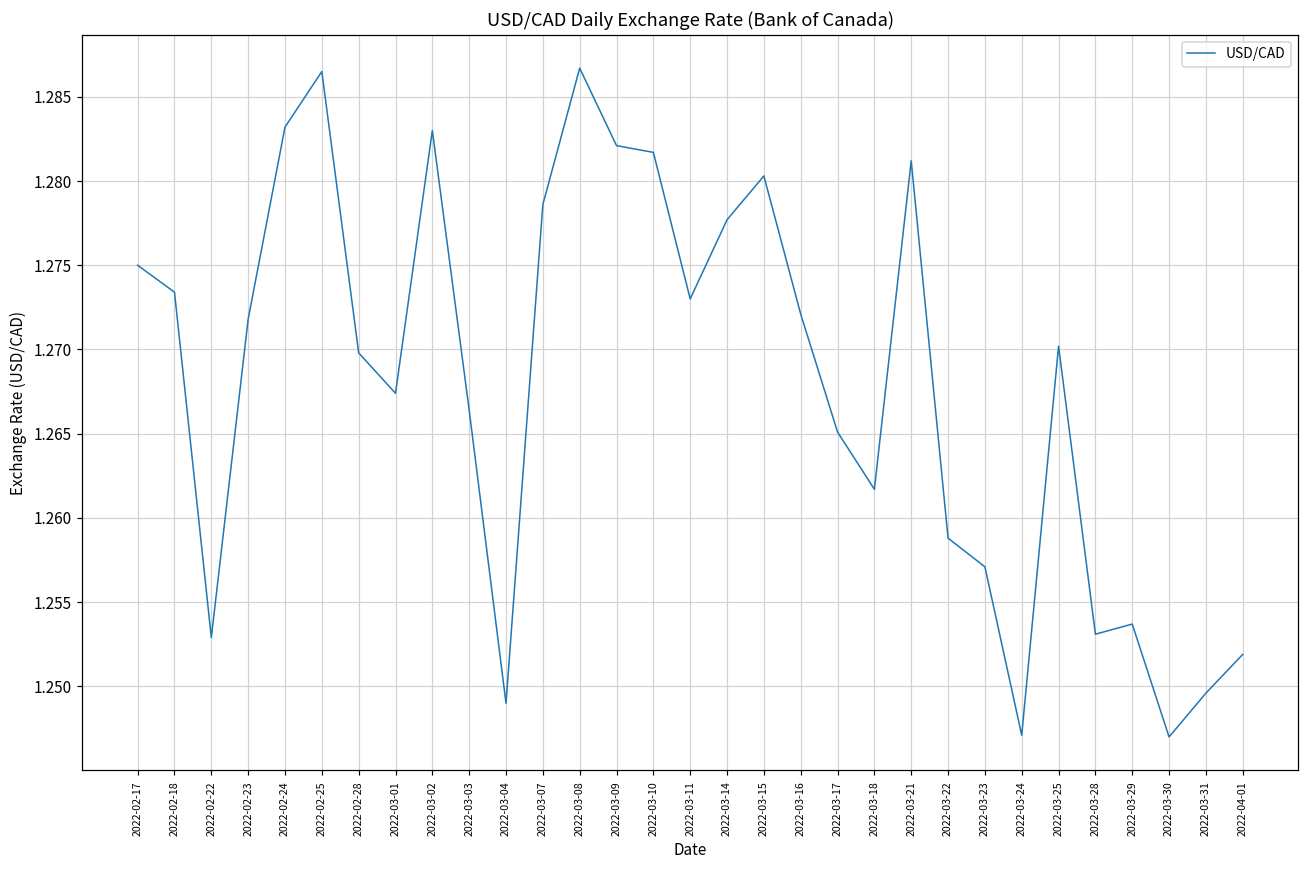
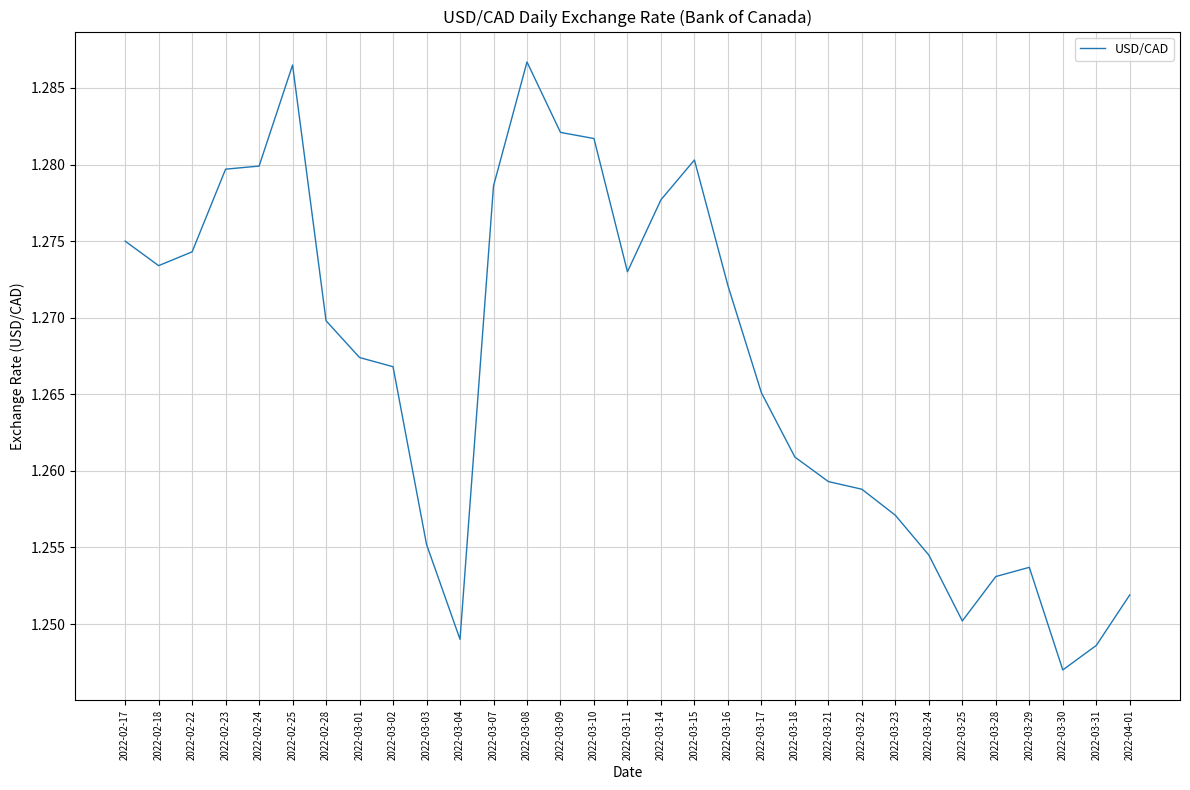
  {
    "2022-02-17": 1.2750,
    "2022-02-18": 1.2734,
-   "2022-02-22": 1.2529,
-   "2022-02-23": 1.2718,
-   "2022-02-24": 1.2832,
+   "2022-02-22": 1.2743,
+   "2022-02-23": 1.2797,
+   "2022-02-24": 1.2799,
    "2022-02-25": 1.2865,
    "2022-02-28": 1.2698,
    "2022-03-01": 1.2674,
-   "2022-03-02": 1.2830,
-   "2022-03-03": 1.2664,
+   "2022-03-02": 1.2668,
+   "2022-03-03": 1.2552,
    "2022-03-04": 1.2490,
    "2022-03-07": 1.2786,
    "2022-03-08": 1.2867,
    "2022-03-09": 1.2821,
    "2022-03-10": 1.2817,
    "2022-03-11": 1.2730,
    "2022-03-14": 1.2777,
    "2022-03-15": 1.2803,
    "2022-03-16": 1.2721,
    "2022-03-17": 1.2651,
-   "2022-03-18": 1.2617,
-   "2022-03-21": 1.2812,
+   "2022-03-18": 1.2609,
+   "2022-03-21": 1.2593,
    "2022-03-22": 1.2588,
    "2022-03-23": 1.2571,
-   "2022-03-24": 1.2471,
-   "2022-03-25": 1.2702,
+   "2022-03-24": 1.2545,
+   "2022-03-25": 1.2502,
    "2022-03-28": 1.2531,
    "2022-03-29": 1.2537,
    "2022-03-30": 1.2470,
-   "2022-03-31": 1.2496,
+   "2022-03-31": 1.2486,
    "2022-04-01": 1.2519
  }
